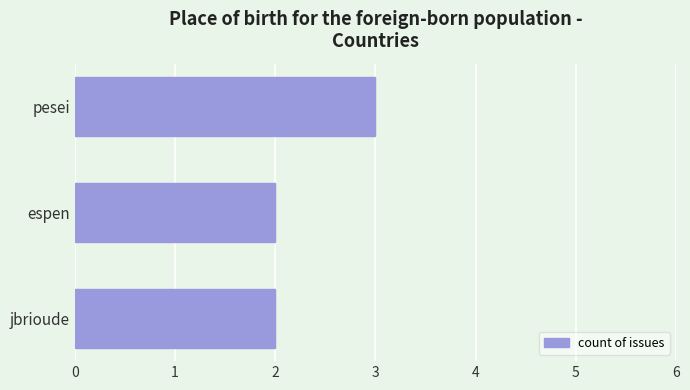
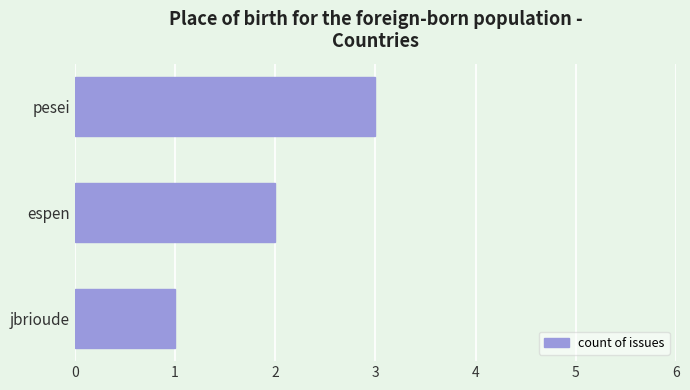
  {
    "pesei": 3,
    "espen": 2,
-   "jbrioude": 2
+   "jbrioude": 1
  }
